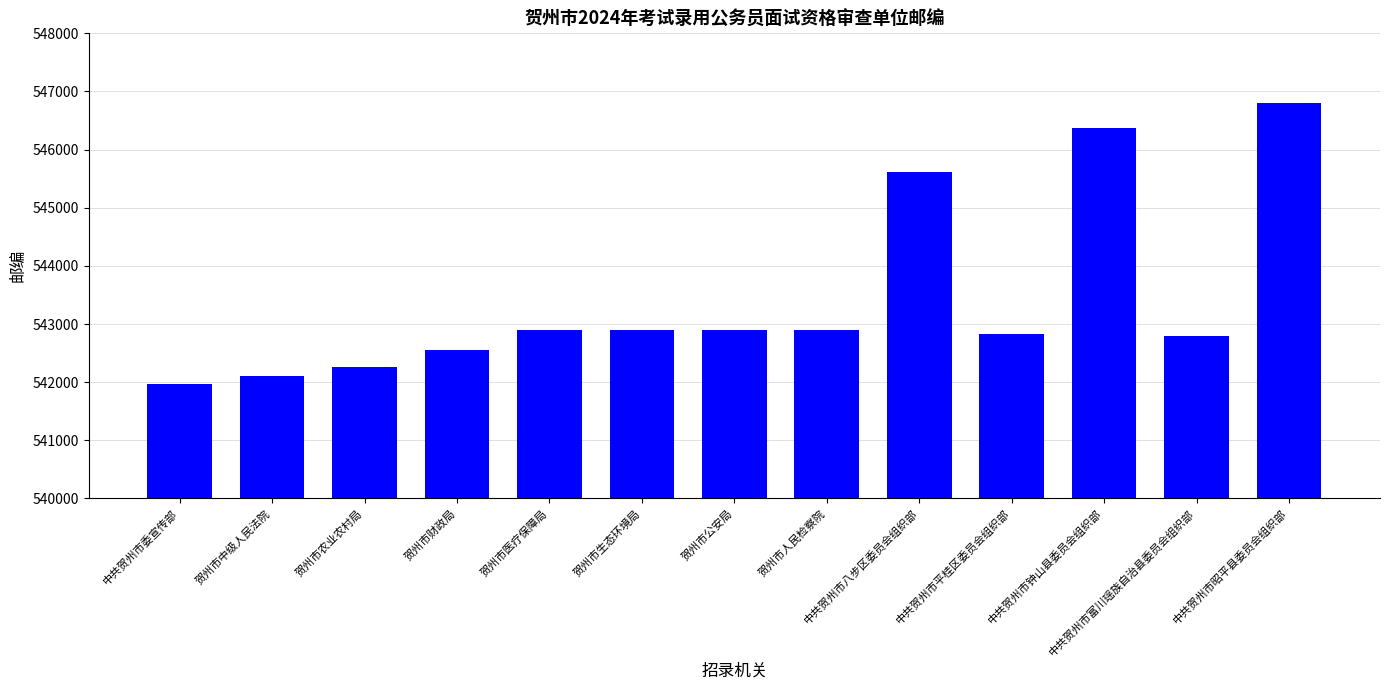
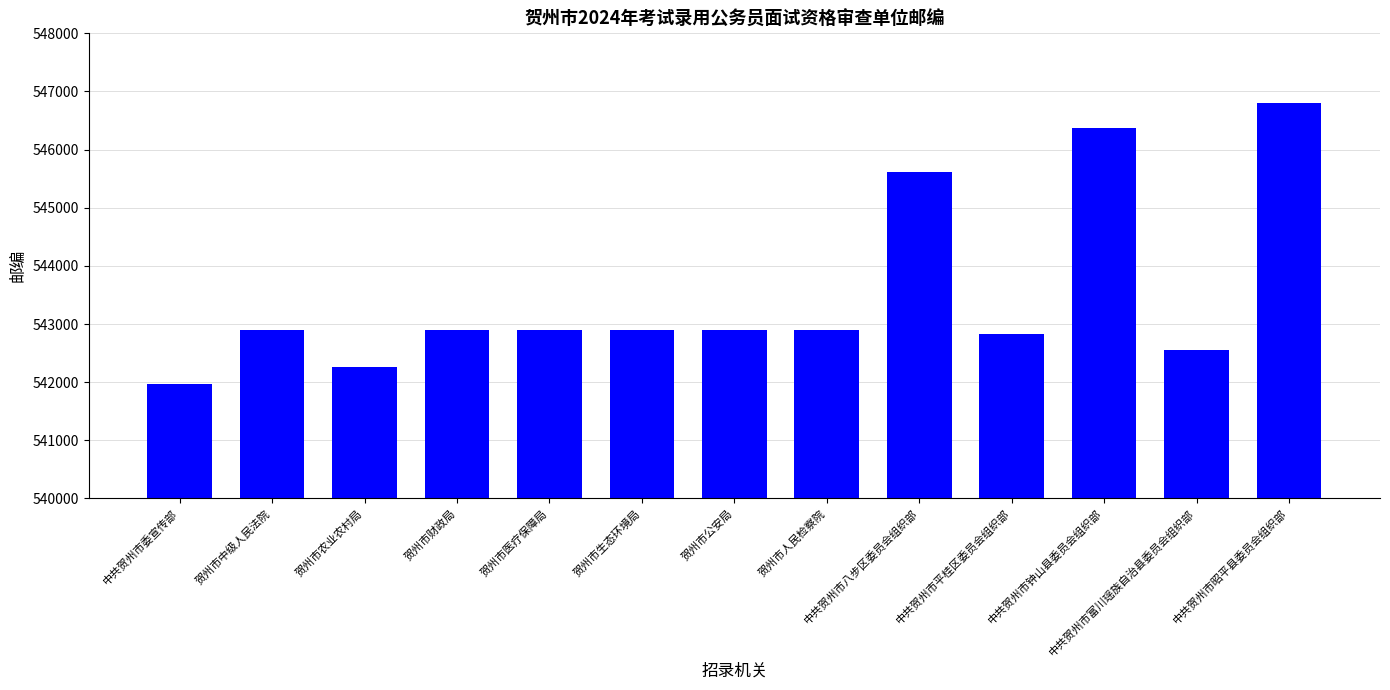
  {
    "中共贺州市委宣传部": 542000,
-   "贺州市中级人民法院": 542100,
+   "贺州市中级人民法院": 542900,
    "贺州市农业农村局": 542300,
-   "贺州市财政局": 542600,
+   "贺州市财政局": 542900,
    "贺州市医疗保障局": 542900,
    "贺州市生态环境局": 542900,
    "贺州市公安局": 542900,
    "贺州市人民检察院": 542900,
    "中共贺州市八步区委员会组织部": 545600,
    "中共贺州市平桂区委员会组织部": 542800,
    "中共贺州市钟山县委员会组织部": 546400,
-   "中共贺州市富川瑶族自治县委员会组织部": 542800,
+   "中共贺州市富川瑶族自治县委员会组织部": 542500,
    "中共贺州市昭平县委员会组织部": 546800
  }
